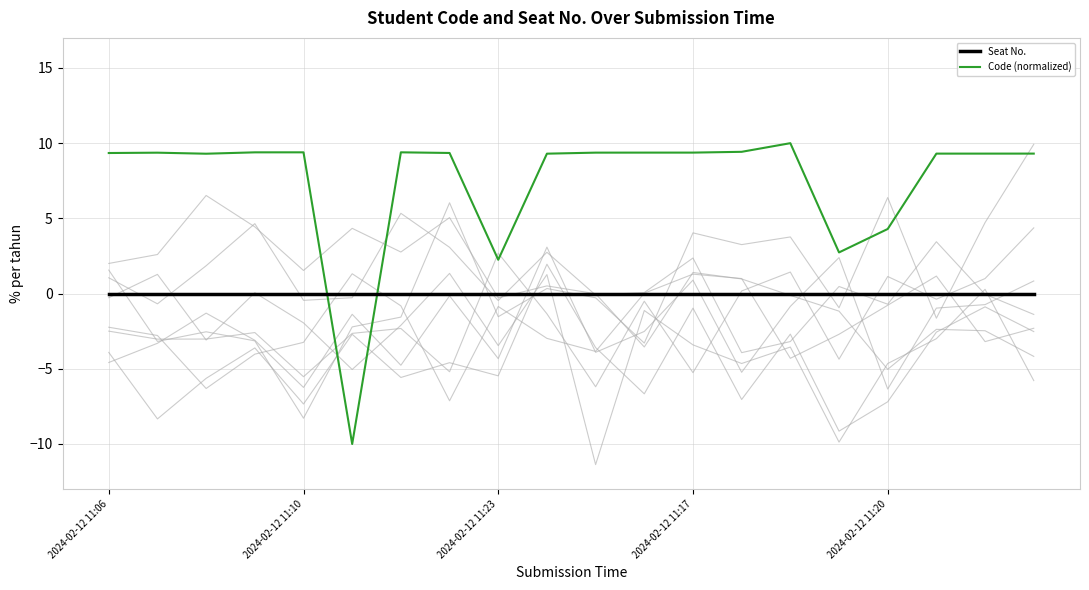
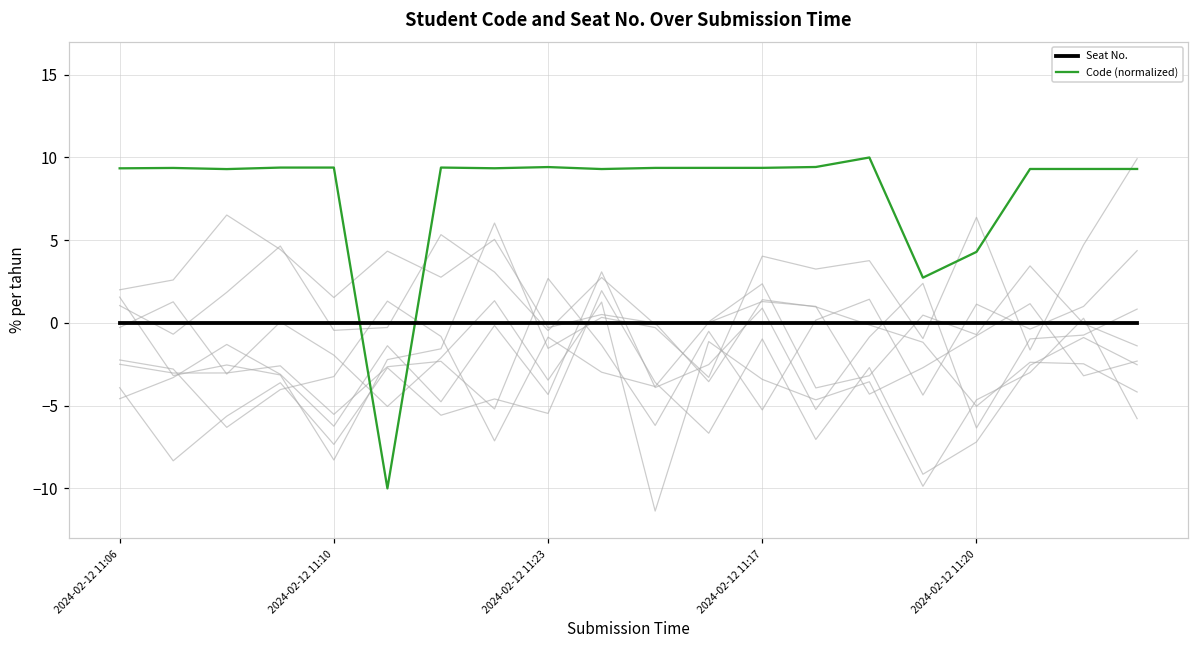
  {
    "Seat No.": {
      "2024-02-12 11:06": 0.0,
      "2024-02-12 11:23": 0.0,
      "2024-02-12 11:17": 0.0,
      "2024-02-12 11:20": 0.0
    },
    "Code (normalized)": {
      "2024-02-12 11:06": 9.3,
-     "2024-02-12 11:23": 2.2,
+     "2024-02-12 11:23": 9.4,
      "2024-02-12 11:17": 9.4,
      "2024-02-12 11:20": 4.3
    }
  }
